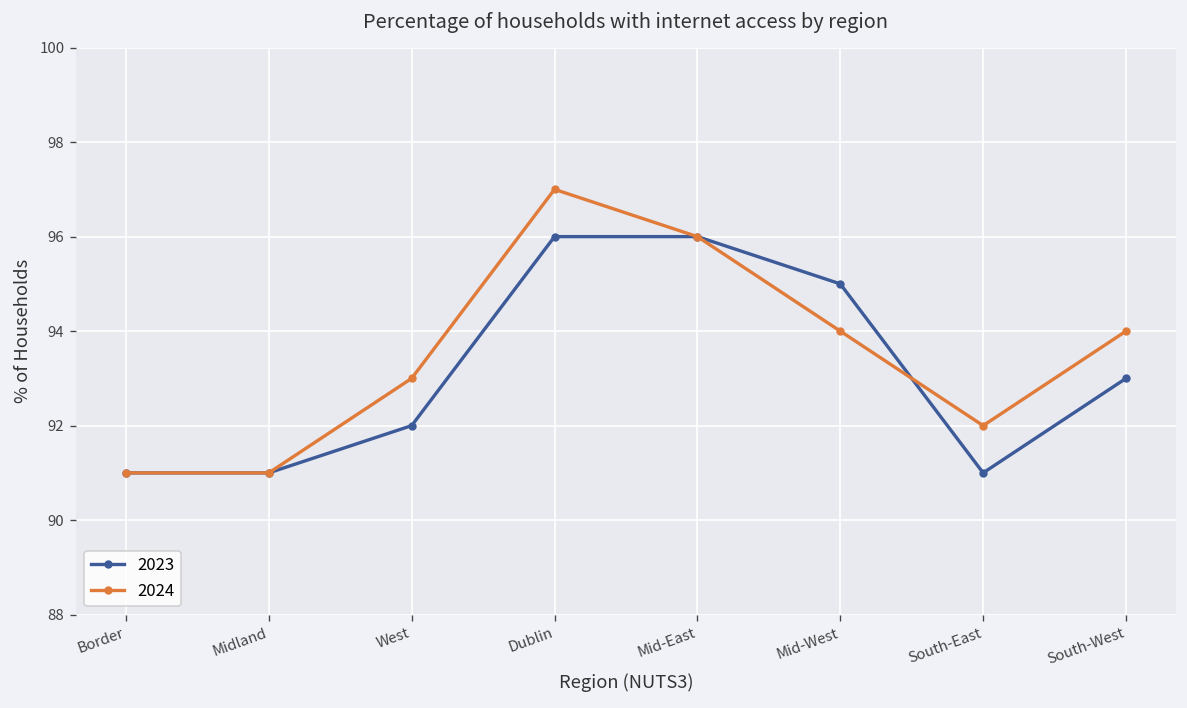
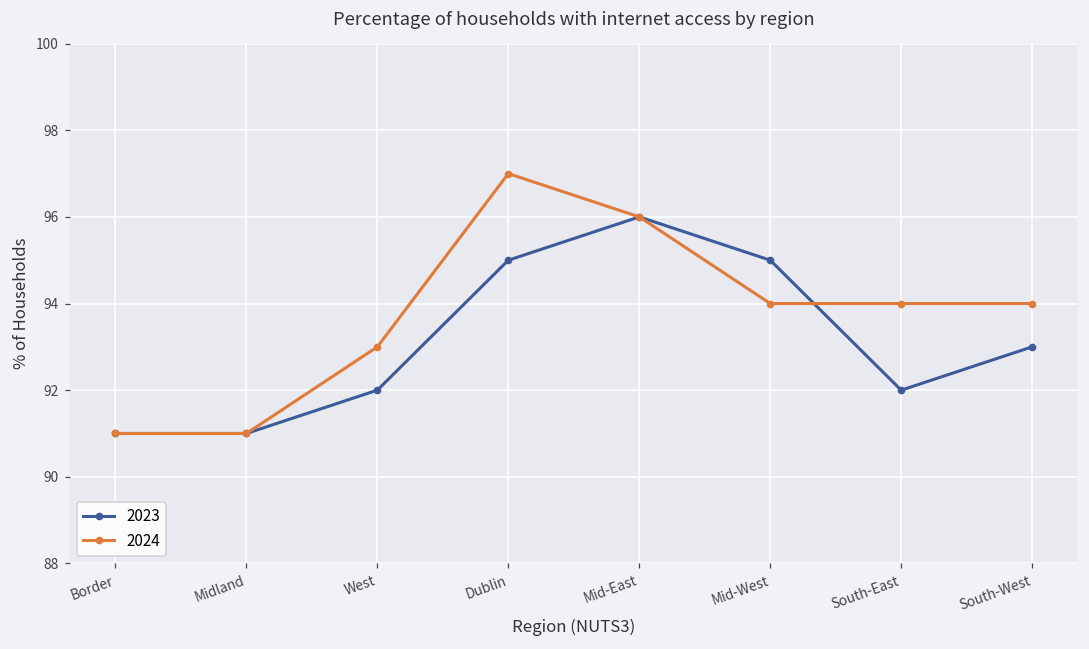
  {
    "2023": {
      "West": 92,
-     "Dublin": 96,
+     "Dublin": 95,
      "Mid-West": 95,
-     "South-East": 91,
+     "South-East": 92,
      "South-West": 93
    },
    "2024": {
      "West": 93,
      "Dublin": 97,
      "Mid-West": 94,
-     "South-East": 92,
+     "South-East": 94,
      "South-West": 94
    }
  }
